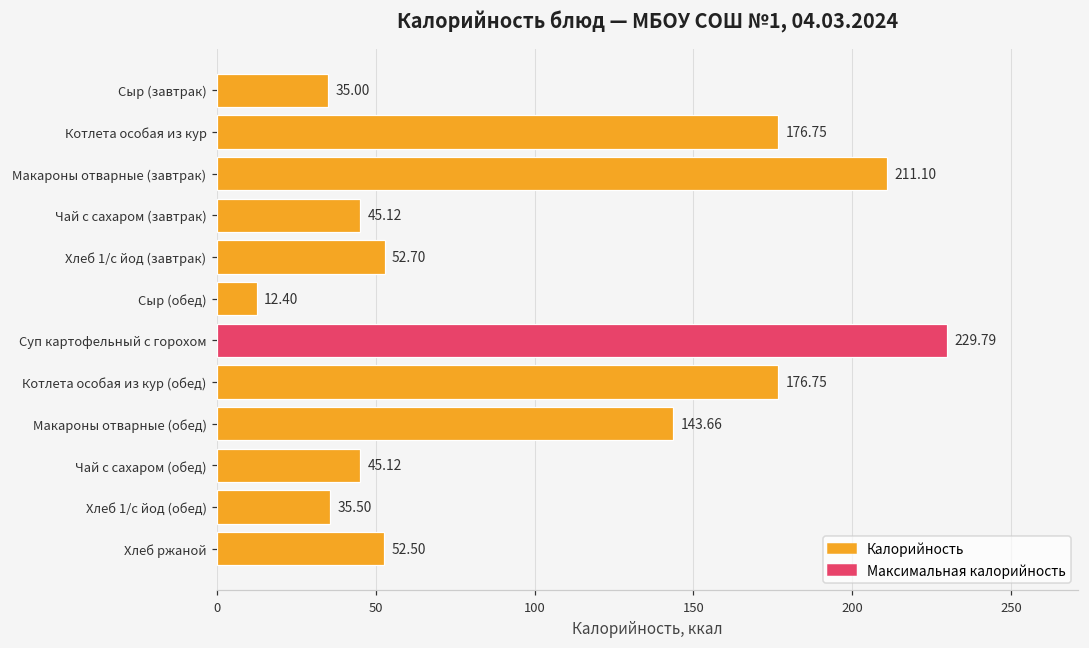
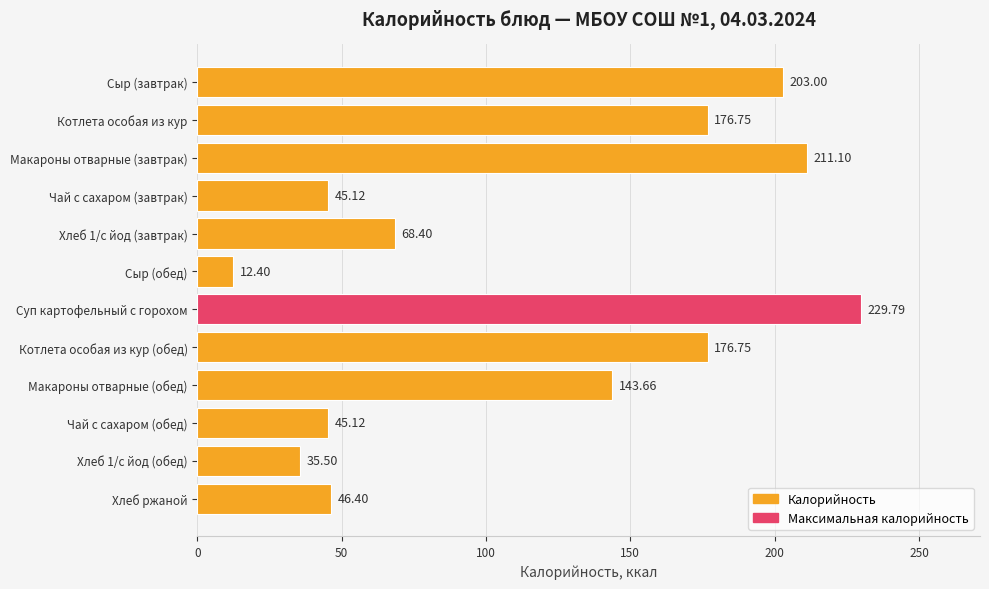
  {
-   "Сыр (завтрак)": 35.00,
+   "Сыр (завтрак)": 203.00,
    "Котлета особая из кур": 176.75,
    "Макароны отварные (завтрак)": 211.10,
    "Чай с сахаром (завтрак)": 45.12,
-   "Хлеб 1/с йод (завтрак)": 52.70,
+   "Хлеб 1/с йод (завтрак)": 68.40,
    "Сыр (обед)": 12.40,
    "Суп картофельный с горохом": 229.79,
    "Котлета особая из кур (обед)": 176.75,
    "Макароны отварные (обед)": 143.66,
    "Чай с сахаром (обед)": 45.12,
    "Хлеб 1/с йод (обед)": 35.50,
-   "Хлеб ржаной": 52.50
+   "Хлеб ржаной": 46.40
  }
